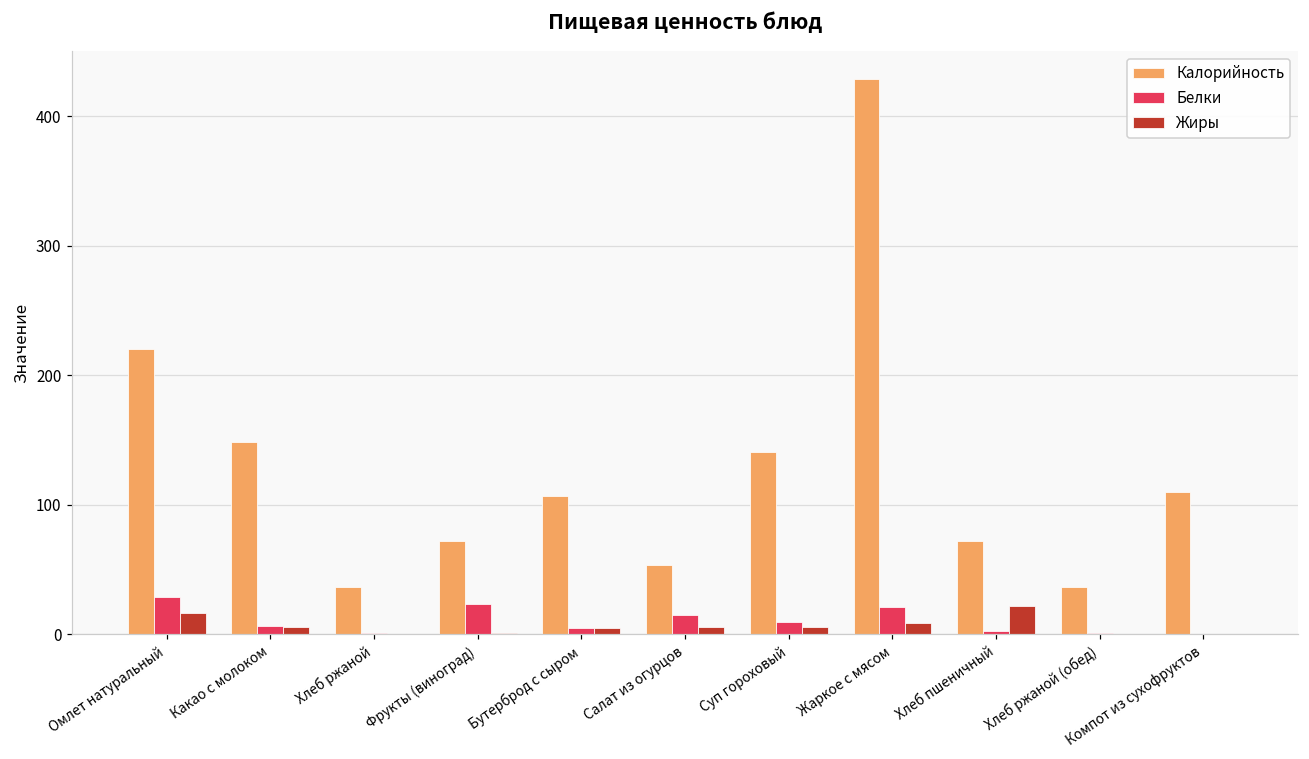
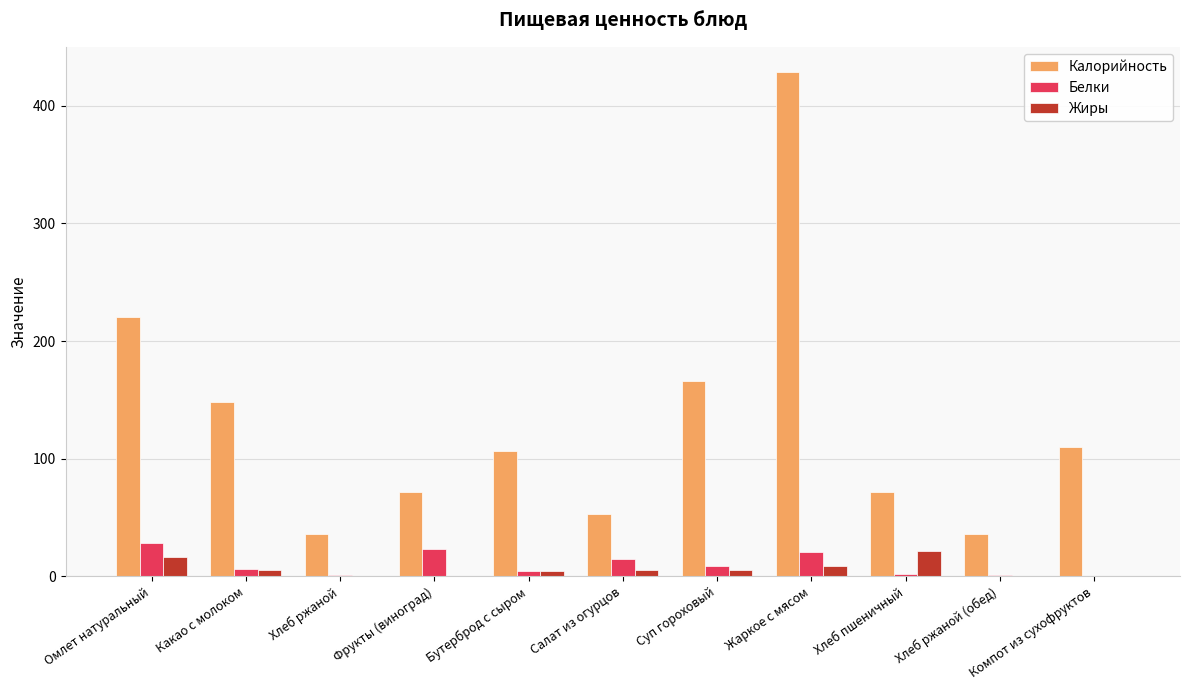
  {
    "Калорийность": {
      "Омлет натуральный": 220,
      "Какао с молоком": 148,
      "Хлеб ржаной": 36,
      "Фрукты (виноград)": 72,
      "Бутерброд с сыром": 107,
      "Салат из огурцов": 53,
-     "Суп гороховый": 141,
+     "Суп гороховый": 166,
      "Жаркое с мясом": 429,
      "Хлеб пшеничный": 72,
      "Хлеб ржаной (обед)": 36,
      "Компот из сухофруктов": 110
    },
    "Белки": {
      "Омлет натуральный": 29,
      "Какао с молоком": 7,
      "Фрукты (виноград)": 23,
      "Бутерброд с сыром": 5,
      "Салат из огурцов": 15,
      "Суп гороховый": 9,
      "Жаркое с мясом": 21,
      "Хлеб пшеничный": 2
    },
    "Жиры": {
      "Омлет натуральный": 16,
      "Какао с молоком": 5,
      "Бутерброд с сыром": 5,
      "Салат из огурцов": 6,
      "Суп гороховый": 6,
      "Жаркое с мясом": 9,
      "Хлеб пшеничный": 22,
      "Компот из сухофруктов": 0
    }
  }
